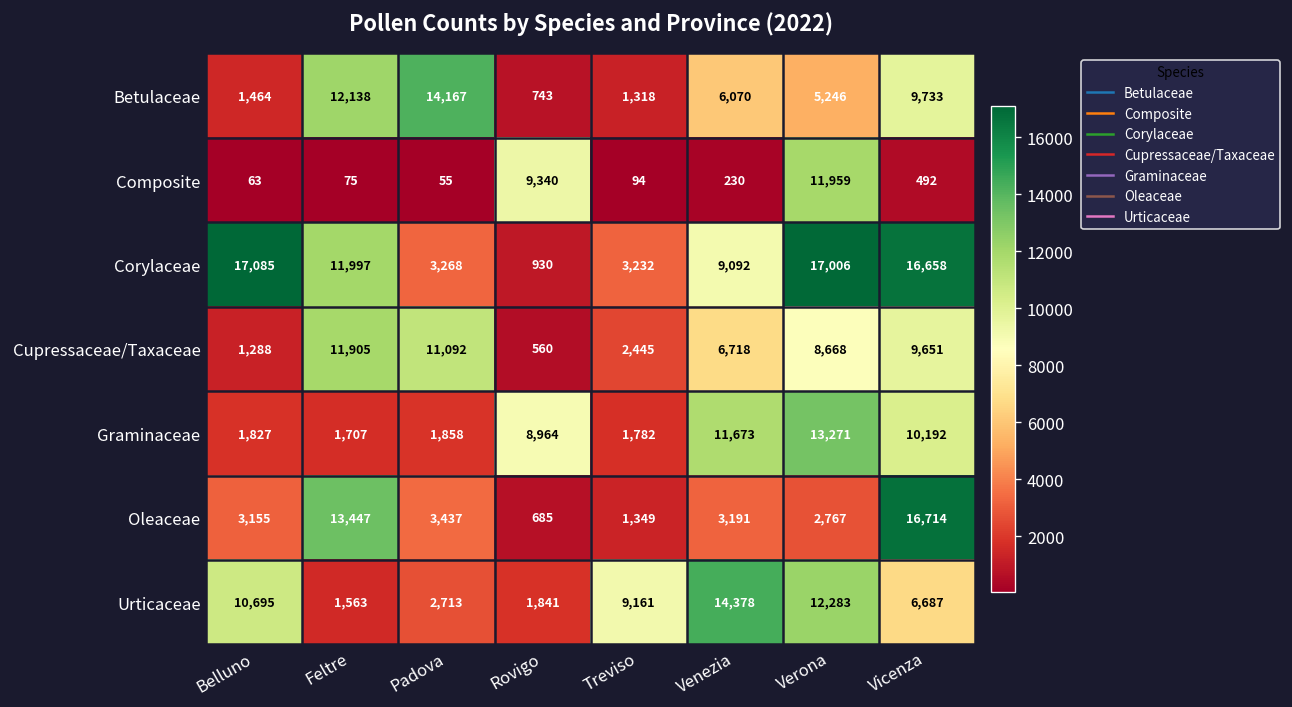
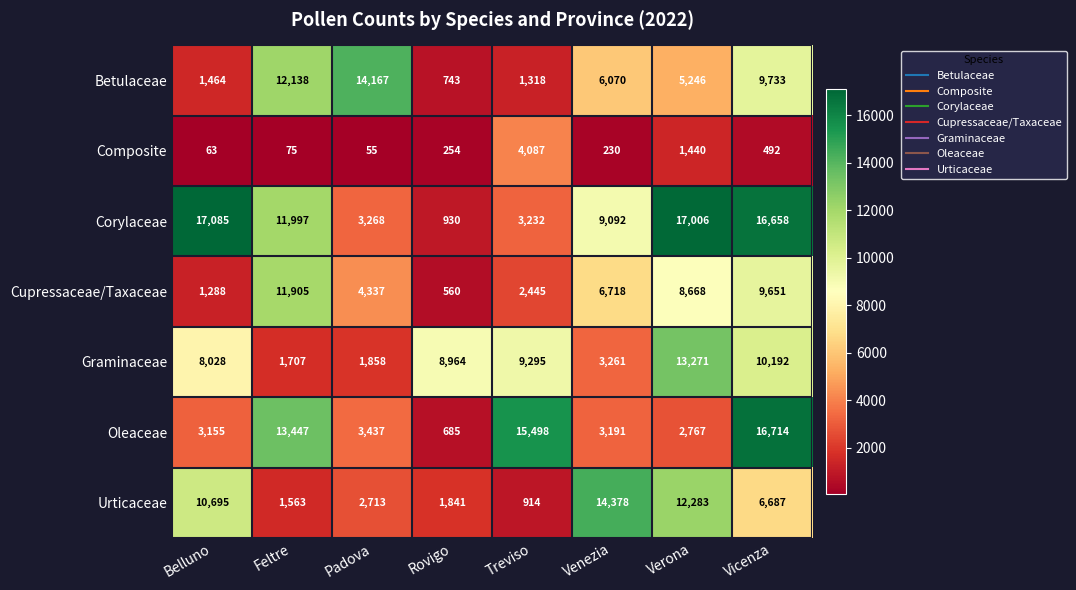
  {
    "Betulaceae": {
      "Belluno": "1,464",
      "Feltre": "12,138",
      "Padova": "14,167",
      "Rovigo": "743",
      "Treviso": "1,318",
      "Venezia": "6,070",
      "Verona": "5,246",
      "Vicenza": "9,733"
    },
    "Composite": {
      "Belluno": "63",
      "Feltre": "75",
      "Padova": "55",
-     "Rovigo": "9,340",
-     "Treviso": "94",
+     "Rovigo": "254",
+     "Treviso": "4,087",
      "Venezia": "230",
-     "Verona": "11,959",
+     "Verona": "1,440",
      "Vicenza": "492"
    },
    "Corylaceae": {
      "Belluno": "17,085",
      "Feltre": "11,997",
      "Padova": "3,268",
      "Rovigo": "930",
      "Treviso": "3,232",
      "Venezia": "9,092",
      "Verona": "17,006",
      "Vicenza": "16,658"
    },
    "Cupressaceae/Taxaceae": {
      "Belluno": "1,288",
      "Feltre": "11,905",
-     "Padova": "11,092",
+     "Padova": "4,337",
      "Rovigo": "560",
      "Treviso": "2,445",
      "Venezia": "6,718",
      "Verona": "8,668",
      "Vicenza": "9,651"
    },
    "Graminaceae": {
-     "Belluno": "1,827",
+     "Belluno": "8,028",
      "Feltre": "1,707",
      "Padova": "1,858",
      "Rovigo": "8,964",
-     "Treviso": "1,782",
-     "Venezia": "11,673",
+     "Treviso": "9,295",
+     "Venezia": "3,261",
      "Verona": "13,271",
      "Vicenza": "10,192"
    },
    "Oleaceae": {
      "Belluno": "3,155",
      "Feltre": "13,447",
      "Padova": "3,437",
      "Rovigo": "685",
-     "Treviso": "1,349",
+     "Treviso": "15,498",
      "Venezia": "3,191",
      "Verona": "2,767",
      "Vicenza": "16,714"
    },
    "Urticaceae": {
      "Belluno": "10,695",
      "Feltre": "1,563",
      "Padova": "2,713",
      "Rovigo": "1,841",
-     "Treviso": "9,161",
+     "Treviso": "914",
      "Venezia": "14,378",
      "Verona": "12,283",
      "Vicenza": "6,687"
    }
  }
